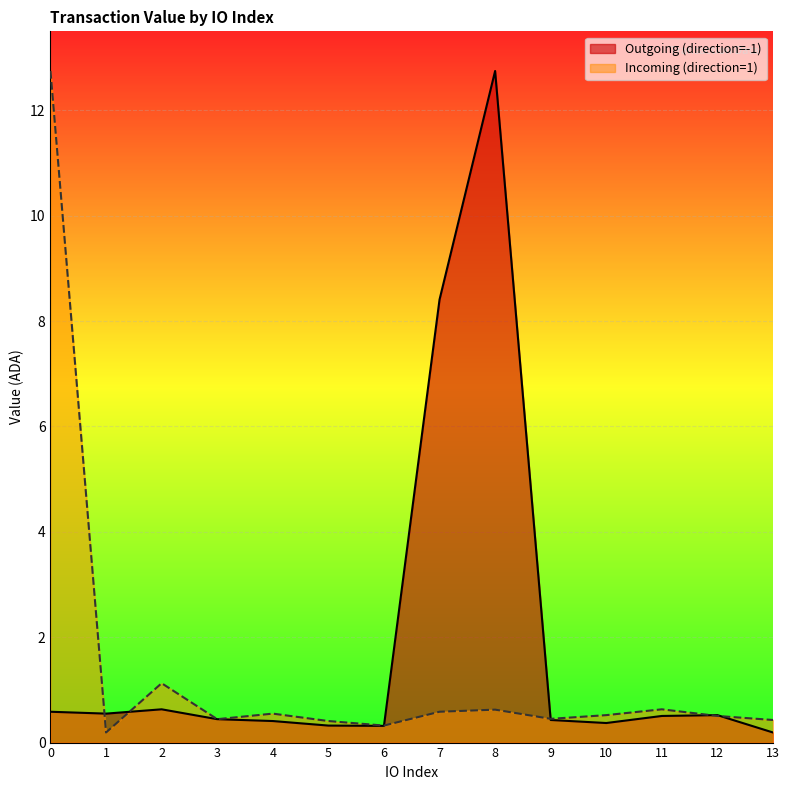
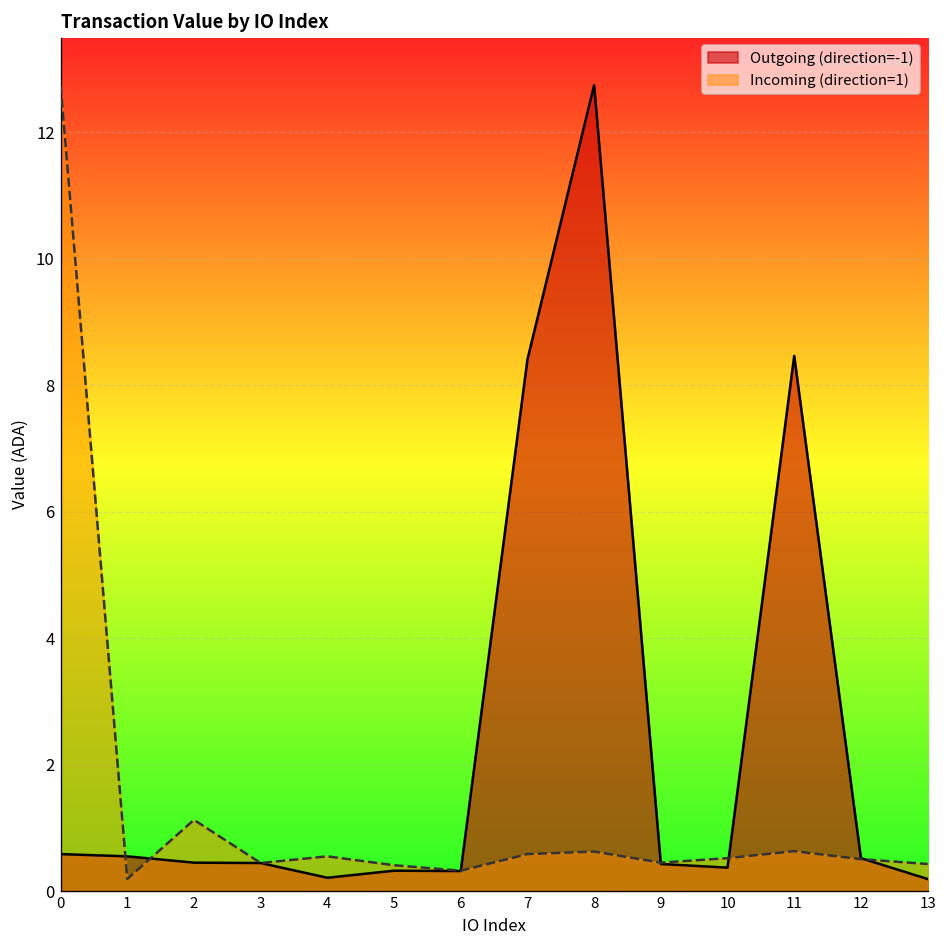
  {
    "Outgoing (direction=-1)": {
      "0": 0.6,
      "1": 0.5,
-     "2": 0.6,
-     "4": 0.4,
+     "2": 0.4,
+     "4": 0.2,
      "5": 0.3,
      "7": 8.4,
      "8": 12.7,
      "10": 0.4,
-     "11": 0.5,
+     "11": 8.5,
      "13": 0.2
    },
    "Incoming (direction=1)": {
      "0": 12.7,
      "1": 0.2,
      "2": 1.1,
      "4": 0.5,
      "5": 0.4,
      "7": 0.6,
      "8": 0.6,
      "10": 0.5,
      "11": 0.6,
      "13": 0.4
    }
  }
